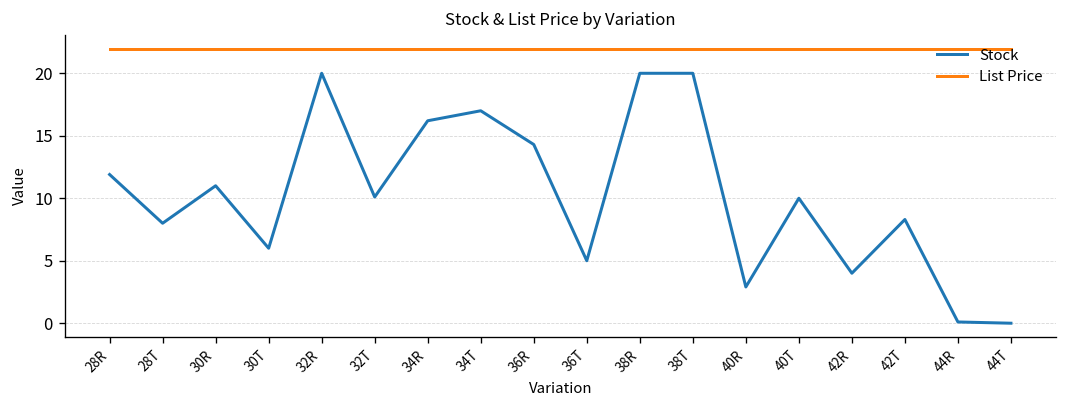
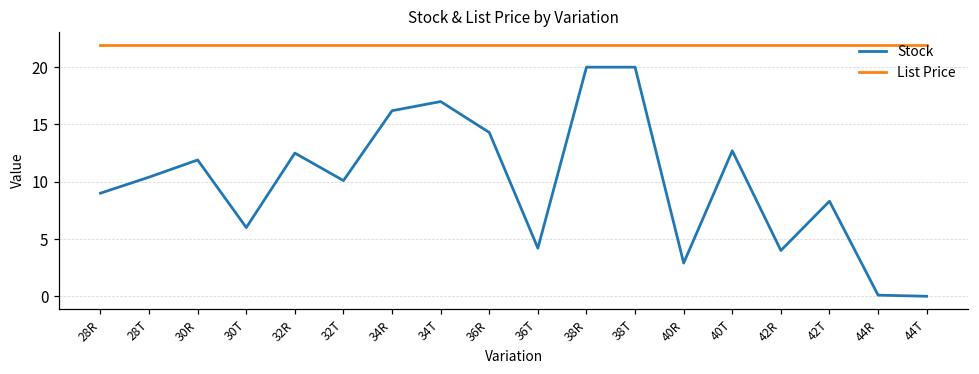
  {
    "Stock": {
-     "28R": 11.9,
-     "28T": 8.0,
-     "30R": 11.0,
+     "28R": 9.0,
+     "28T": 10.4,
+     "30R": 11.9,
      "30T": 6.0,
-     "32R": 20.0,
+     "32R": 12.5,
      "32T": 10.1,
      "34R": 16.2,
      "34T": 17.0,
      "36R": 14.3,
-     "36T": 5.0,
+     "36T": 4.2,
      "38R": 20.0,
      "38T": 20.0,
      "40R": 2.9,
-     "40T": 10.0,
+     "40T": 12.7,
      "42R": 4.0,
      "42T": 8.3,
      "44R": 0.1,
      "44T": 0.0
    },
    "List Price": {
      "28R": 22.0,
      "28T": 22.0,
      "30R": 22.0,
      "30T": 22.0,
      "32R": 22.0,
      "32T": 22.0,
      "34R": 22.0,
      "34T": 22.0,
      "36R": 22.0,
      "36T": 22.0,
      "38R": 22.0,
      "38T": 22.0,
      "40R": 22.0,
      "40T": 22.0,
      "42R": 22.0,
      "42T": 22.0,
      "44R": 22.0,
      "44T": 22.0
    }
  }
